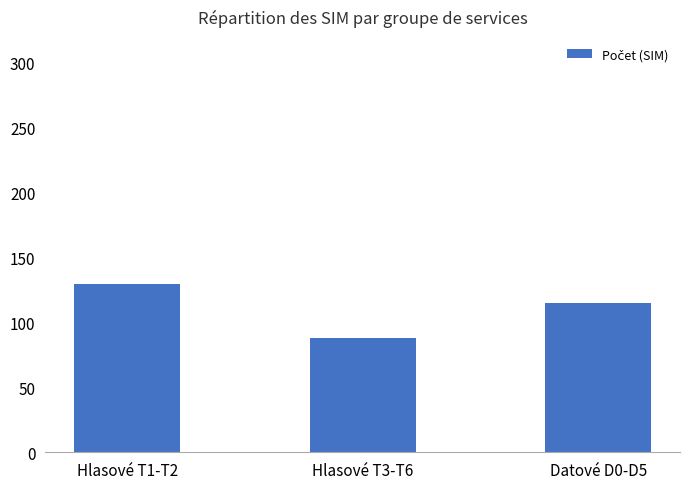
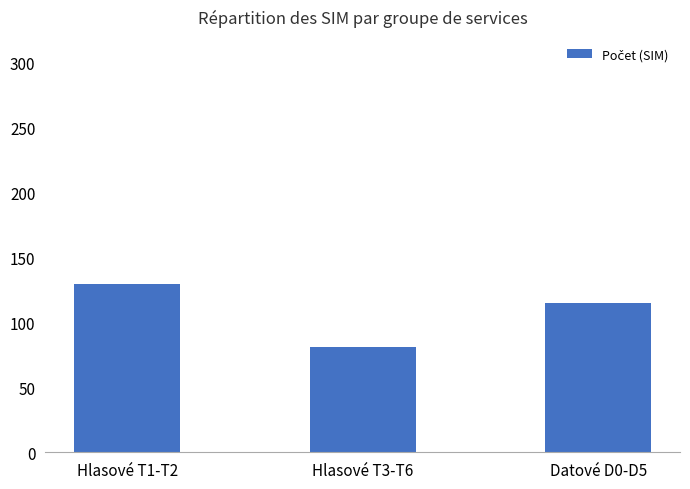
  {
    "Hlasové T1-T2": 130,
-   "Hlasové T3-T6": 88,
+   "Hlasové T3-T6": 81,
    "Datové D0-D5": 115
  }
